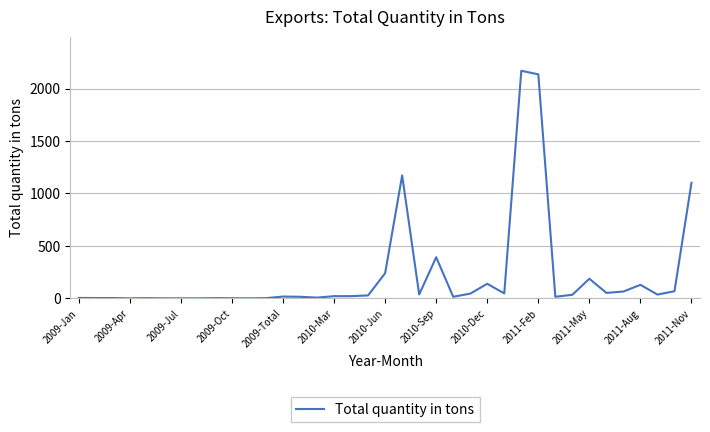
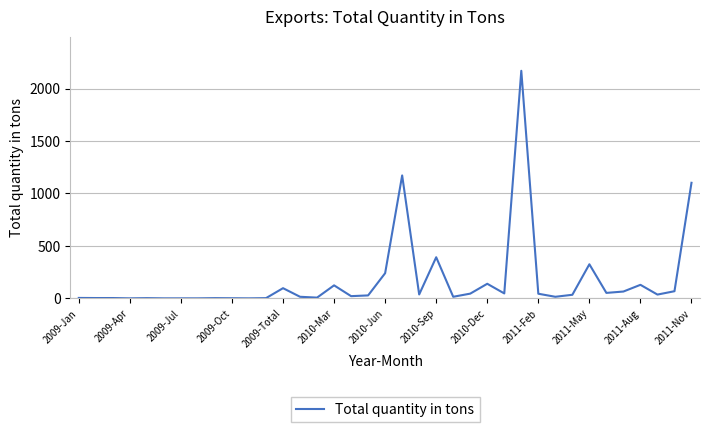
  {
    "2009-Jan": 0,
    "2009-Apr": 0,
    "2009-Jul": 0,
    "2009-Oct": 0,
-   "2009-Total": 20,
-   "2010-Mar": 20,
+   "2009-Total": 100,
+   "2010-Mar": 120,
    "2010-Jun": 240,
    "2010-Sep": 390,
    "2010-Dec": 140,
-   "2011-Feb": 2140,
-   "2011-May": 190,
+   "2011-Feb": 40,
+   "2011-May": 330,
    "2011-Aug": 130,
    "2011-Nov": 1100
  }
